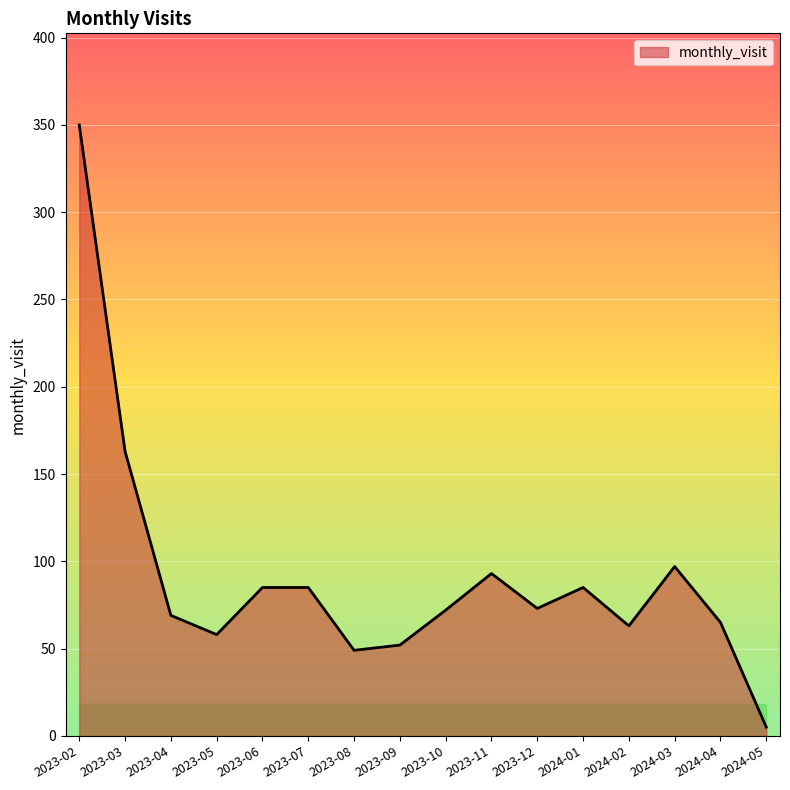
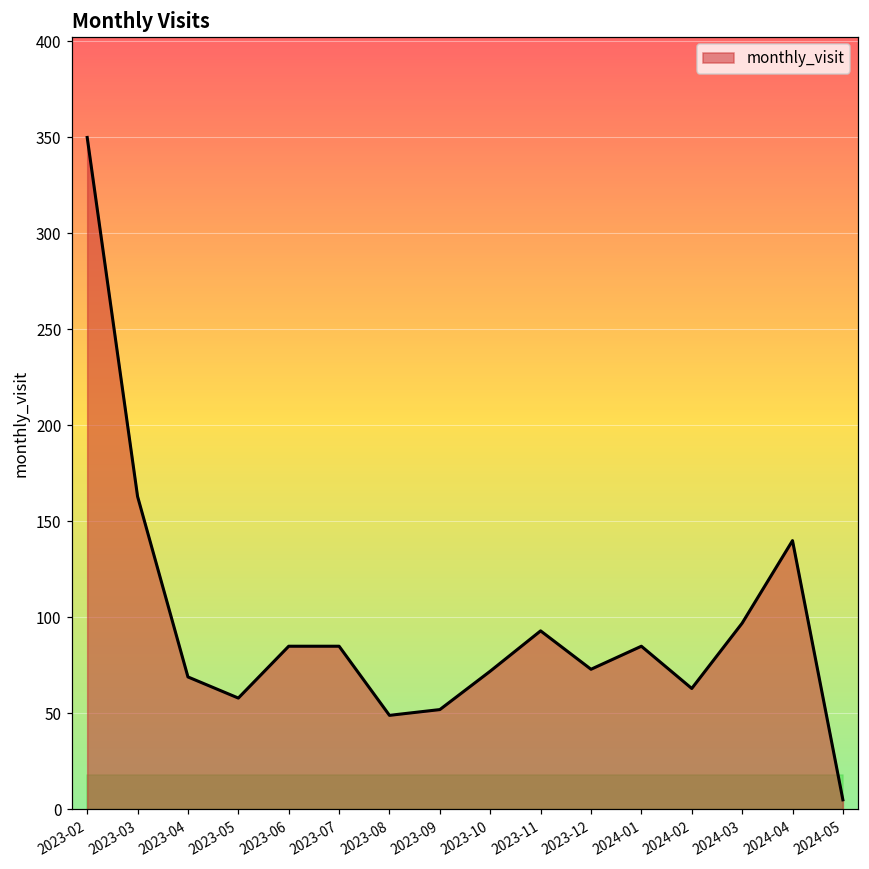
  {
    "monthly_visit": {
      "2023-02": 350,
      "2023-03": 163,
      "2023-04": 69,
      "2023-05": 58,
      "2023-06": 85,
      "2023-07": 85,
      "2023-08": 49,
      "2023-09": 52,
      "2023-10": 72,
      "2023-11": 93,
      "2023-12": 73,
      "2024-01": 85,
      "2024-02": 63,
      "2024-03": 97,
-     "2024-04": 65,
+     "2024-04": 140,
      "2024-05": 5
    }
  }
